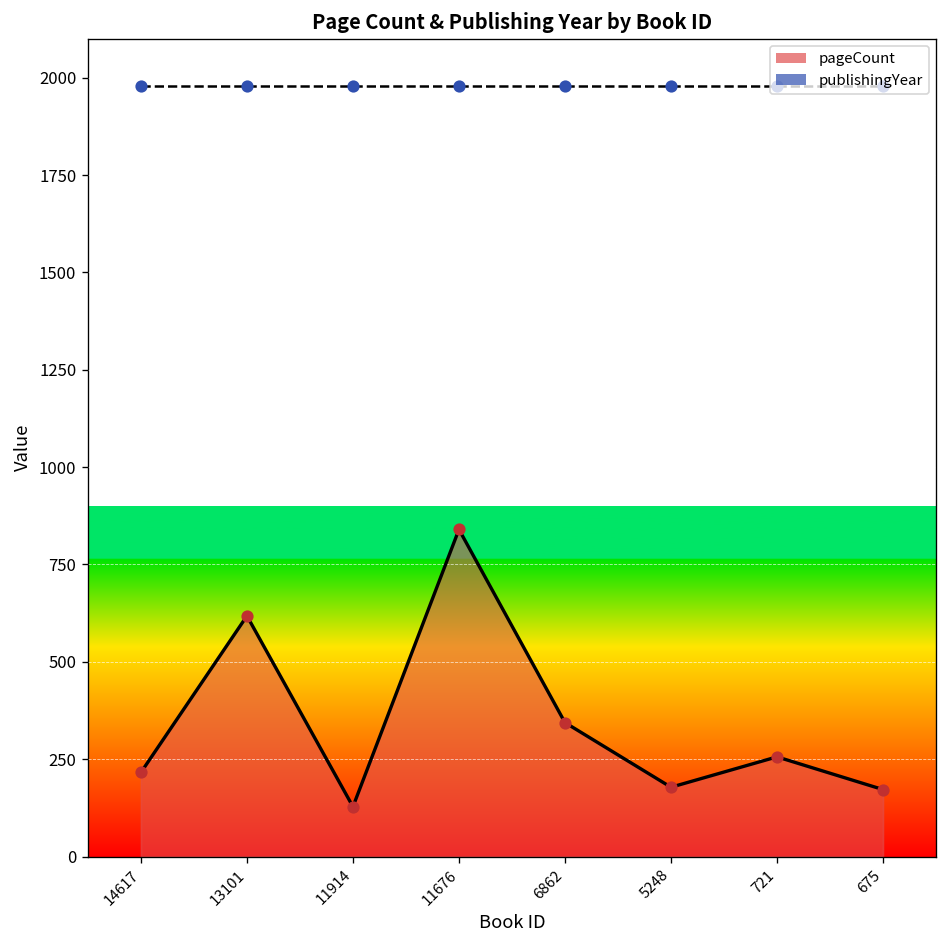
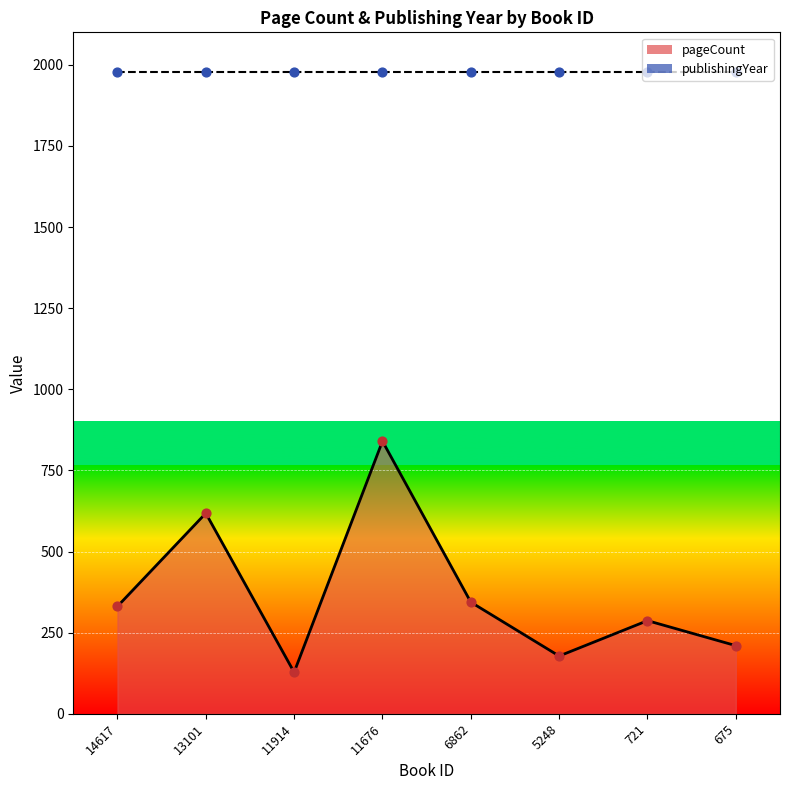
  {
    "pageCount": {
-     "14617": 220,
+     "14617": 330,
      "13101": 620,
      "11914": 130,
      "11676": 840,
      "6862": 340,
      "5248": 180,
-     "721": 260,
-     "675": 170
+     "721": 290,
+     "675": 210
    }
  }
